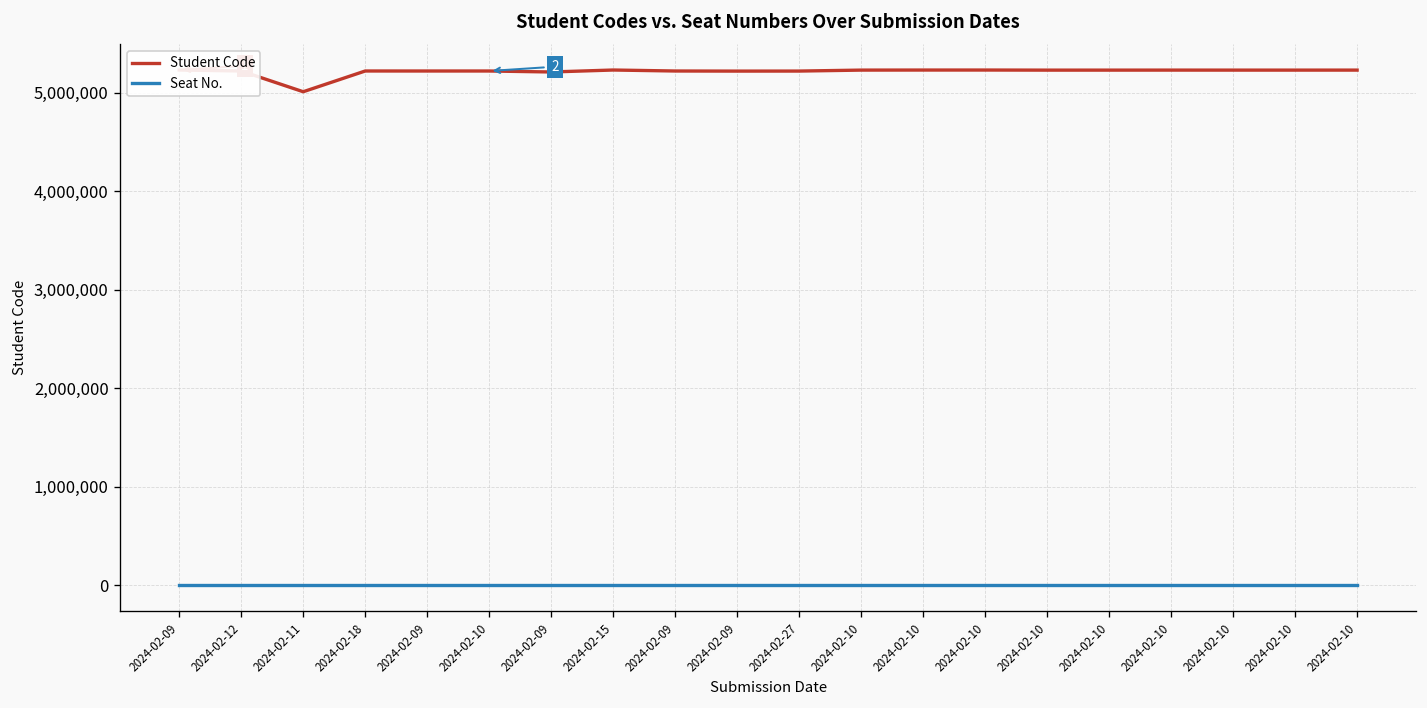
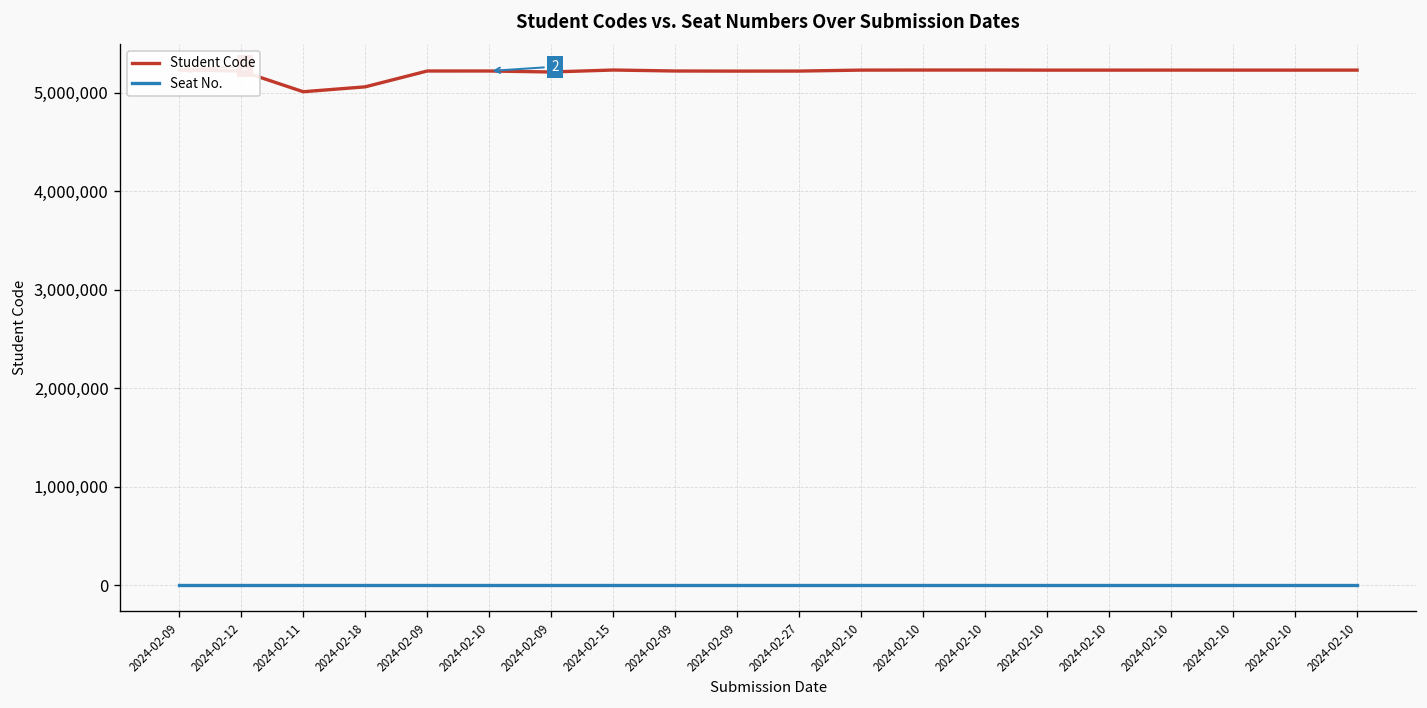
  {
    "Student Code": {
      "2024-02-11": "5,000,000",
-     "2024-02-18": "5,200,000",
+     "2024-02-18": "5,100,000",
      "2024-02-15": "5,200,000",
      "2024-02-27": "5,200,000"
    },
    "Seat No.": {
      "2024-02-12": "0",
      "2024-02-11": "0",
      "2024-02-18": "0",
      "2024-02-15": "0",
      "2024-02-27": "0"
    }
  }
